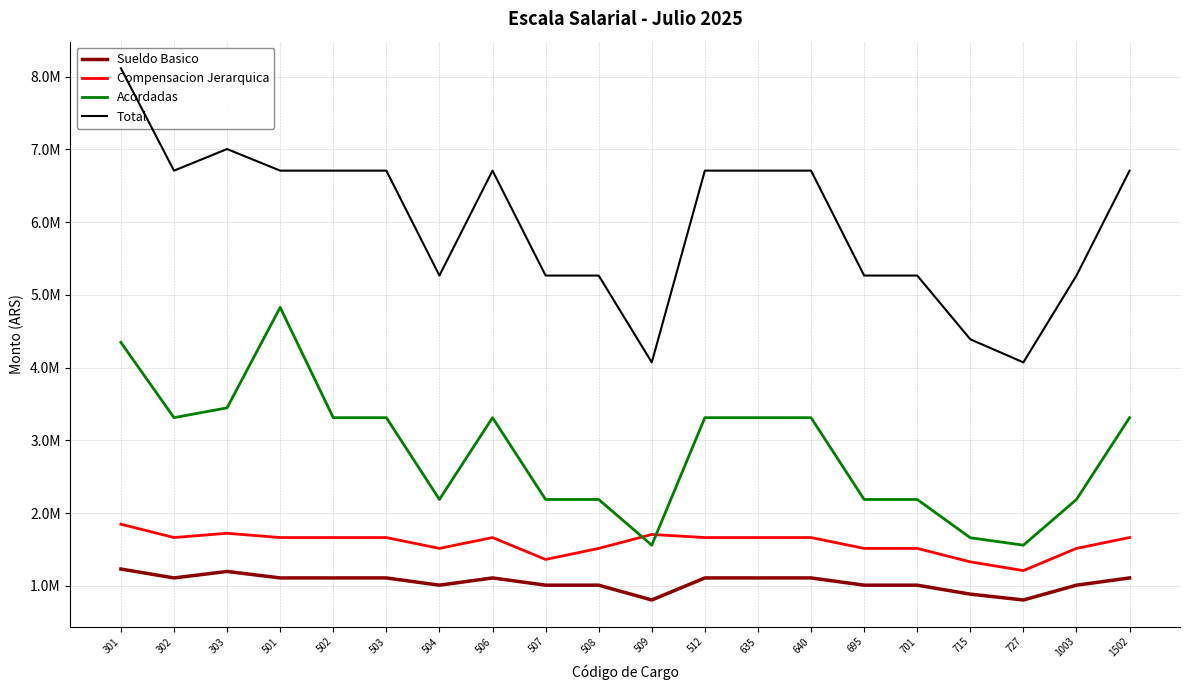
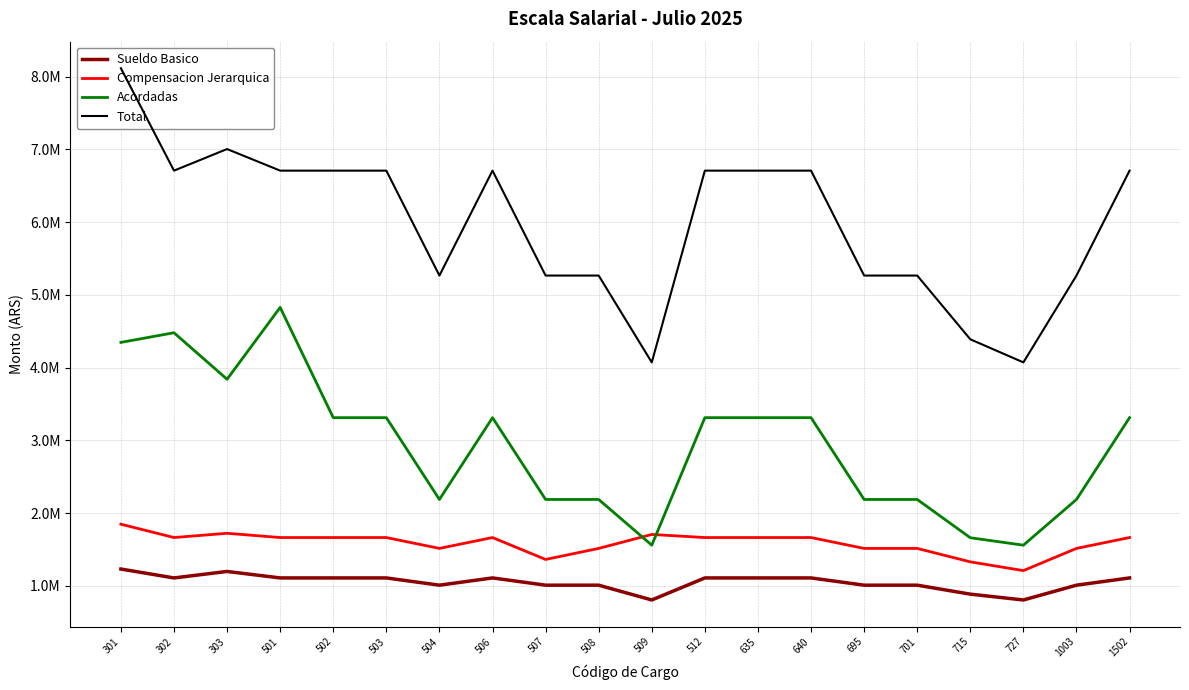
  {
    "Sueldo Basico": {
      "301": 1200000,
      "302": 1100000,
      "303": 1200000,
      "501": 1100000,
      "502": 1100000,
      "503": 1100000,
      "504": 1000000,
      "506": 1100000,
      "507": 1000000,
      "508": 1000000,
      "509": 800000,
      "512": 1100000,
      "635": 1100000,
      "640": 1100000,
      "695": 1000000,
      "701": 1000000,
      "715": 900000,
      "727": 800000,
      "1003": 1000000,
      "1502": 1100000
    },
    "Compensacion Jerarquica": {
      "301": 1800000,
      "302": 1700000,
      "303": 1700000,
      "501": 1700000,
      "502": 1700000,
      "503": 1700000,
      "504": 1500000,
      "506": 1700000,
      "507": 1400000,
      "508": 1500000,
      "509": 1700000,
      "512": 1700000,
      "635": 1700000,
      "640": 1700000,
      "695": 1500000,
      "701": 1500000,
      "715": 1300000,
      "727": 1200000,
      "1003": 1500000,
      "1502": 1700000
    },
    "Acordadas": {
      "301": 4300000,
-     "302": 3300000,
-     "303": 3400000,
+     "302": 4500000,
+     "303": 3800000,
      "501": 4800000,
      "502": 3300000,
      "503": 3300000,
      "504": 2200000,
      "506": 3300000,
      "507": 2200000,
      "508": 2200000,
      "509": 1600000,
      "512": 3300000,
      "635": 3300000,
      "640": 3300000,
      "695": 2200000,
      "701": 2200000,
      "715": 1700000,
      "727": 1600000,
      "1003": 2200000,
      "1502": 3300000
    },
    "Total": {
      "302": 6700000,
      "303": 7000000,
      "501": 6700000,
      "502": 6700000,
      "503": 6700000,
      "504": 5300000,
      "506": 6700000,
      "507": 5300000,
      "508": 5300000,
      "509": 4100000,
      "512": 6700000,
      "635": 6700000,
      "640": 6700000,
      "695": 5300000,
      "701": 5300000,
      "715": 4400000,
      "727": 4100000,
      "1003": 5300000,
      "1502": 6700000
    }
  }
